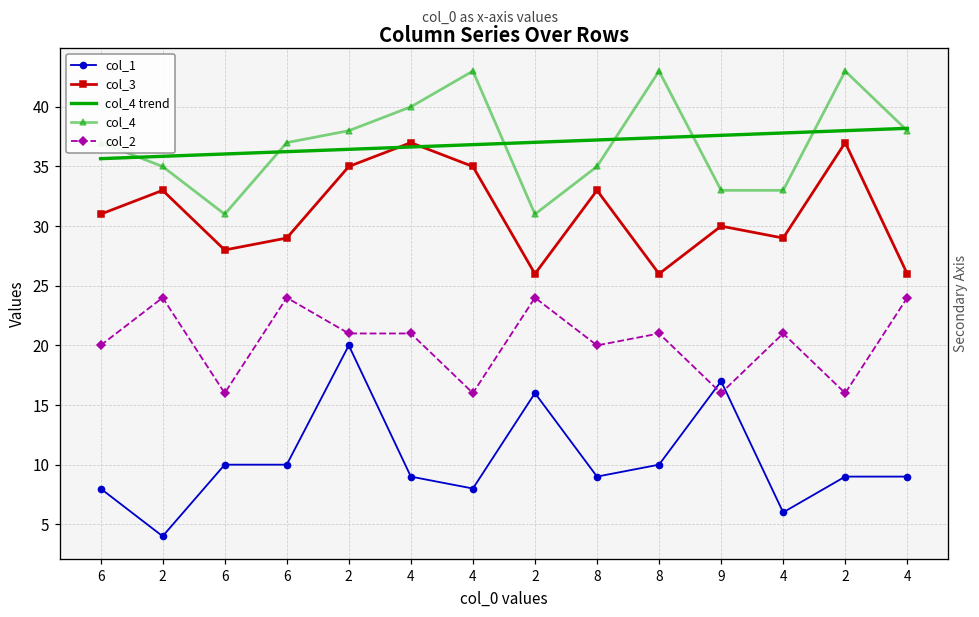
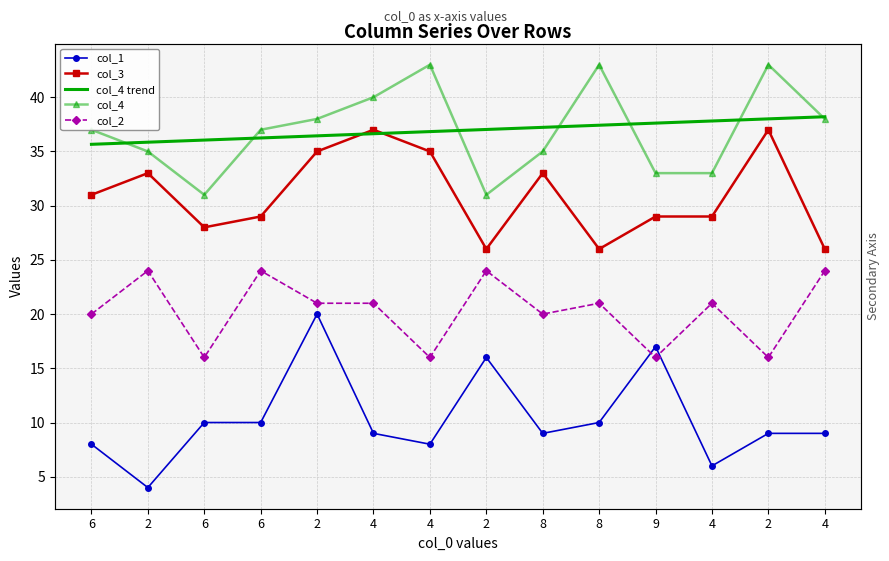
  {
    "col_1": {
      "9": 17
    },
    "col_3": {
-     "9": 30
+     "9": 29
    },
    "col_2": {
      "9": 16
    }
  }
